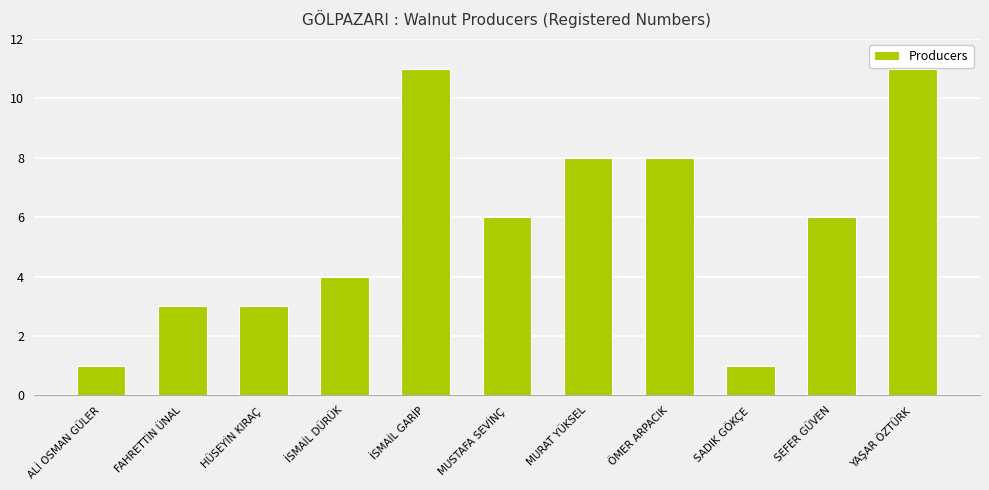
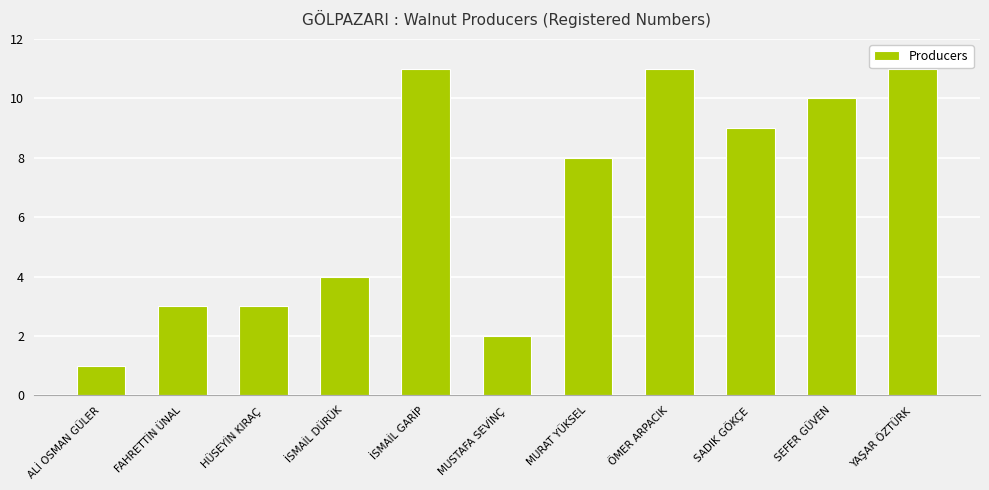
  {
    "ALİ OSMAN GÜLER": 1,
    "FAHRETTİN ÜNAL": 3,
    "HÜSEYİN KIRAÇ": 3,
    "İSMAİL DÜRÜK": 4,
    "İSMAİL GARİP": 11,
-   "MUSTAFA SEVİNÇ": 6,
+   "MUSTAFA SEVİNÇ": 2,
    "MURAT YÜKSEL": 8,
-   "ÖMER ARPACIK": 8,
-   "SADIK GÖKÇE": 1,
-   "SEFER GÜVEN": 6,
+   "ÖMER ARPACIK": 11,
+   "SADIK GÖKÇE": 9,
+   "SEFER GÜVEN": 10,
    "YAŞAR ÖZTÜRK": 11
  }
